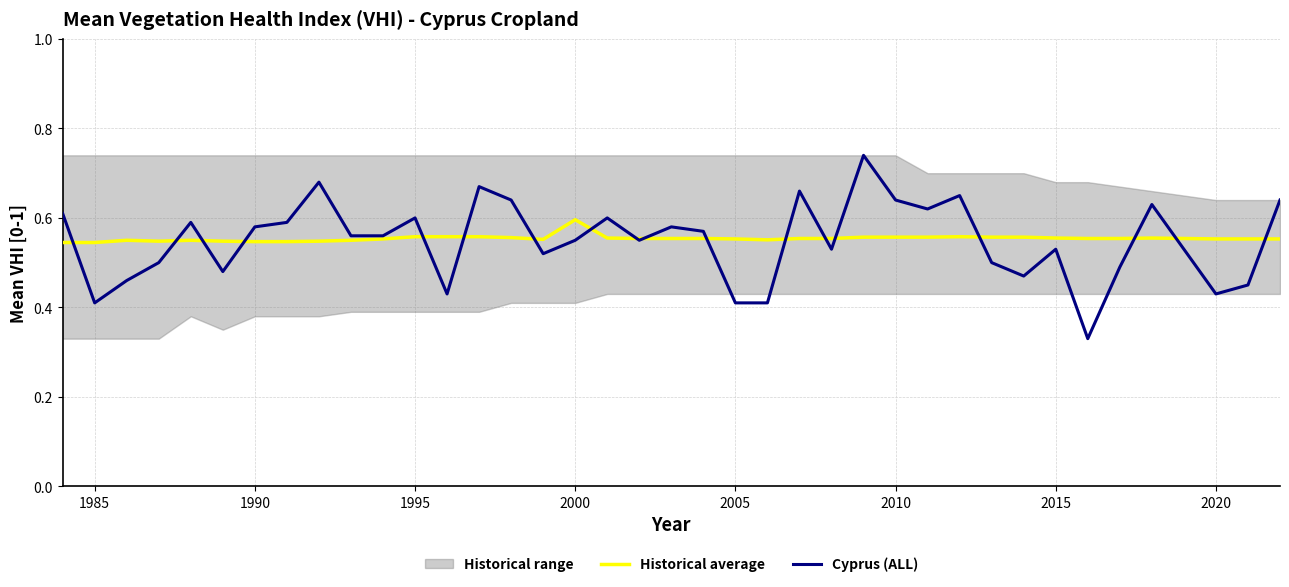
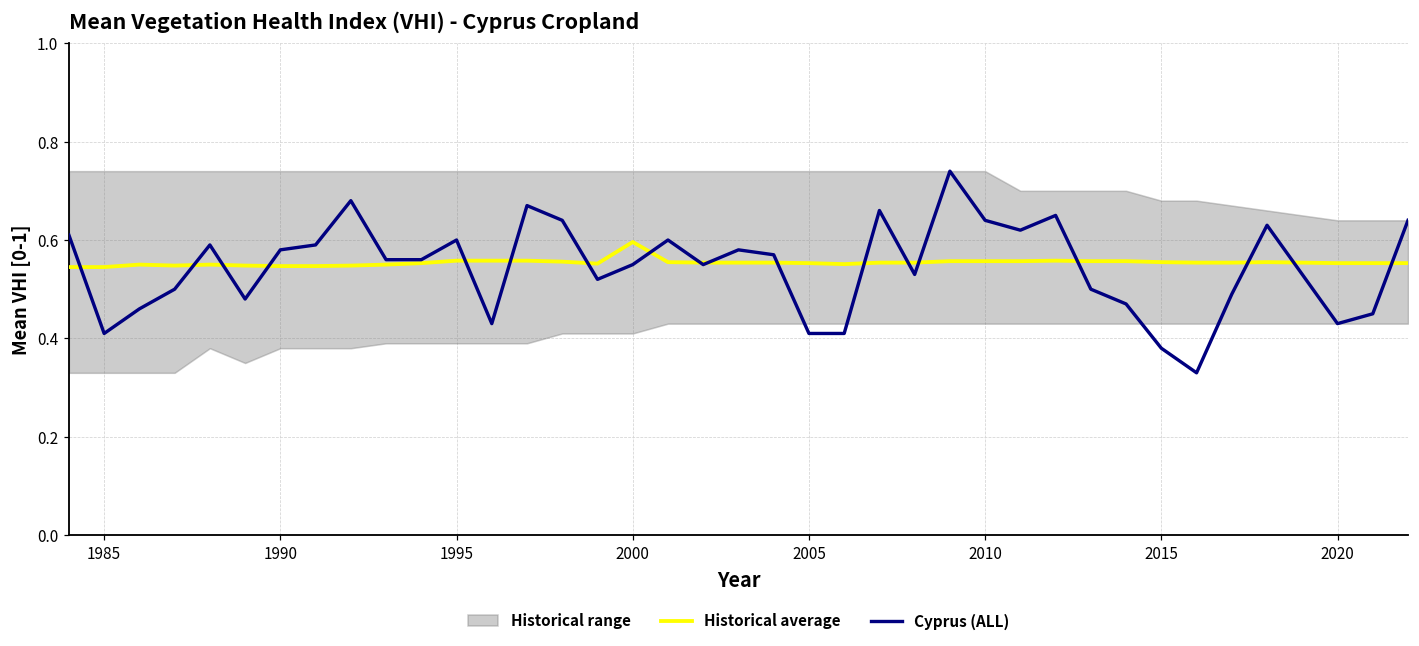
  {
    "Historical average": {
      "1985": 0.55,
      "1990": 0.55,
      "1995": 0.56,
      "2000": 0.60,
      "2005": 0.55,
      "2010": 0.56,
      "2015": 0.56,
      "2020": 0.55
    },
    "Cyprus (ALL)": {
      "1985": 0.41,
      "1990": 0.58,
      "1995": 0.60,
      "2000": 0.55,
      "2005": 0.41,
      "2010": 0.64,
-     "2015": 0.53,
+     "2015": 0.38,
      "2020": 0.43
    }
  }
